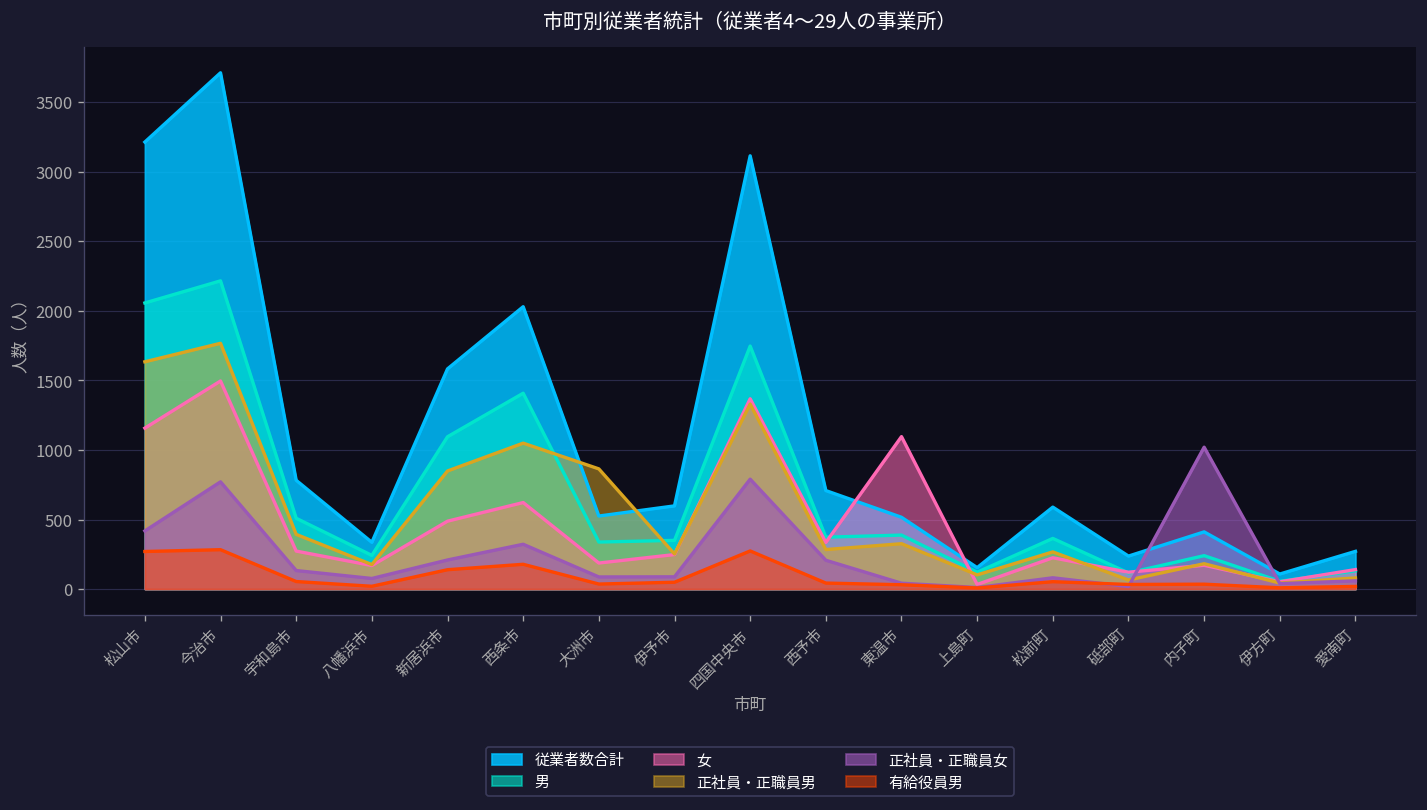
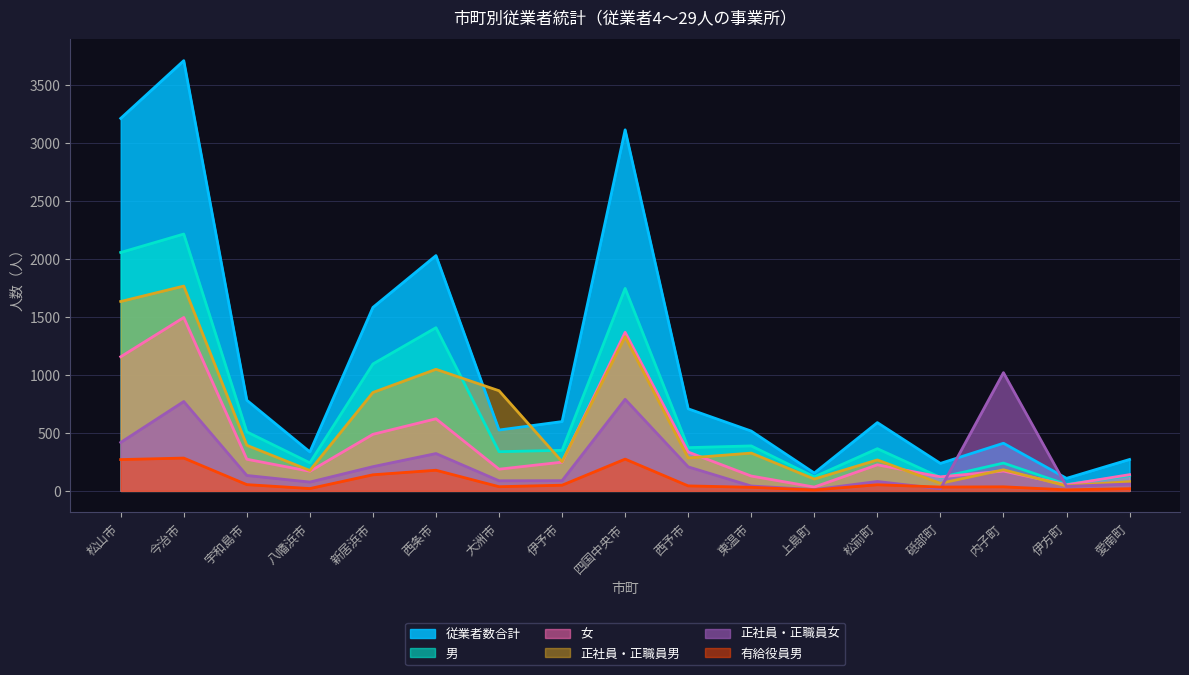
  {
    "従業者数合計": {
      "松山市": 3210,
      "今治市": 3710,
      "宇和島市": 780,
      "八幡浜市": 340,
      "新居浜市": 1580,
      "西条市": 2030,
      "大洲市": 530,
      "伊予市": 600,
      "四国中央市": 3120,
      "西予市": 710,
      "東温市": 520,
      "上島町": 150,
      "松前町": 590,
      "砥部町": 240,
      "内子町": 410,
      "伊方町": 110,
      "愛南町": 270
    },
    "男": {
      "松山市": 2060,
      "今治市": 2220,
      "宇和島市": 510,
      "八幡浜市": 240,
      "新居浜市": 1100,
      "西条市": 1410,
      "大洲市": 340,
      "伊予市": 350,
      "四国中央市": 1750,
      "西予市": 370,
      "東温市": 390,
      "松前町": 360,
      "内子町": 240
    },
    "女": {
      "松山市": 1160,
      "今治市": 1500,
      "宇和島市": 270,
      "新居浜市": 490,
      "西条市": 620,
      "大洲市": 190,
      "四国中央市": 1370,
      "西予市": 340,
-     "東温市": 1100,
+     "東温市": 130,
      "松前町": 230
    },
    "正社員・正職員男": {
      "松山市": 1630,
      "今治市": 1770,
      "宇和島市": 390,
      "新居浜市": 850,
      "西条市": 1050,
      "大洲市": 860,
      "四国中央市": 1330,
      "西予市": 280,
      "東温市": 330,
      "松前町": 270,
      "砥部町": 70
    },
    "正社員・正職員女": {
      "松山市": 420,
      "今治市": 770,
      "宇和島市": 130,
      "八幡浜市": 80,
      "新居浜市": 210,
      "西条市": 320,
      "大洲市": 90,
      "伊予市": 90,
      "四国中央市": 790,
      "西予市": 210,
      "松前町": 80,
      "内子町": 1020
    },
    "有給役員男": {
      "松山市": 270,
      "今治市": 280,
      "宇和島市": 50,
      "八幡浜市": 20,
      "新居浜市": 140,
      "西条市": 180,
      "大洲市": 40,
      "伊予市": 50,
      "四国中央市": 270,
      "西予市": 40,
      "松前町": 50,
      "内子町": 40,
      "伊方町": 10,
      "愛南町": 20
    }
  }
